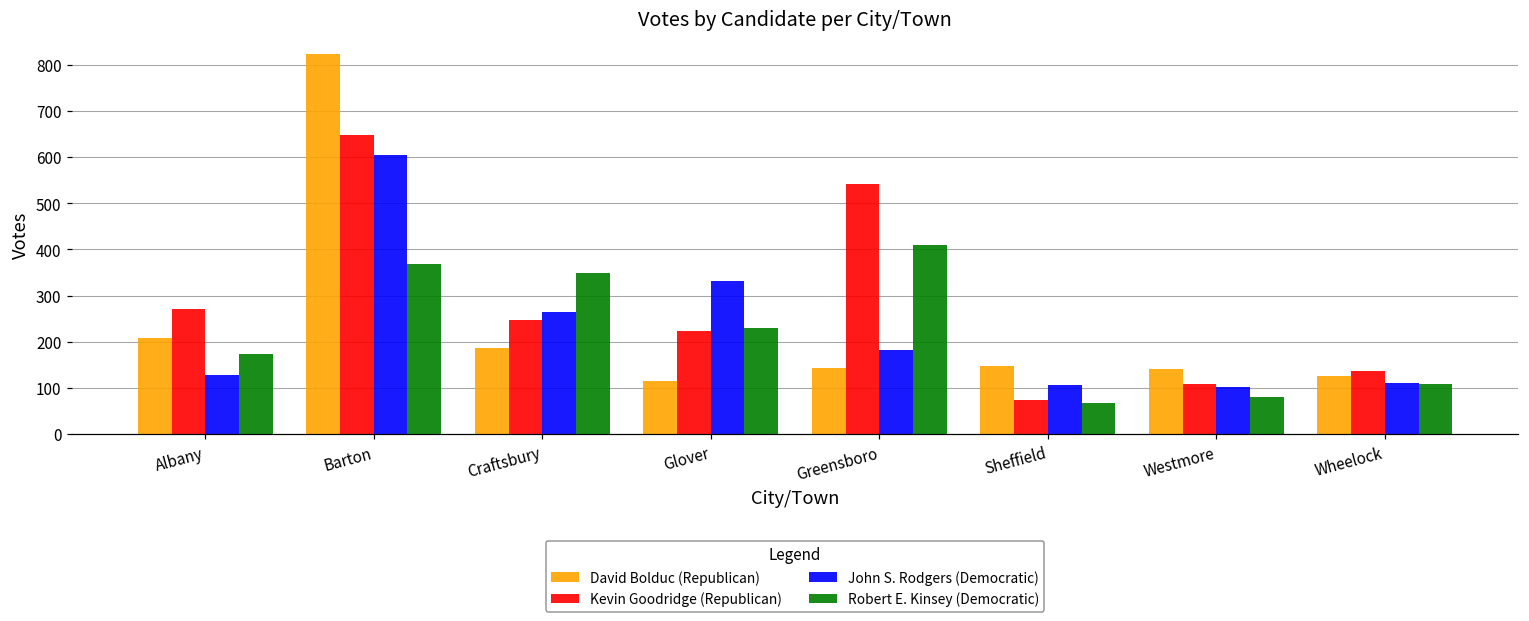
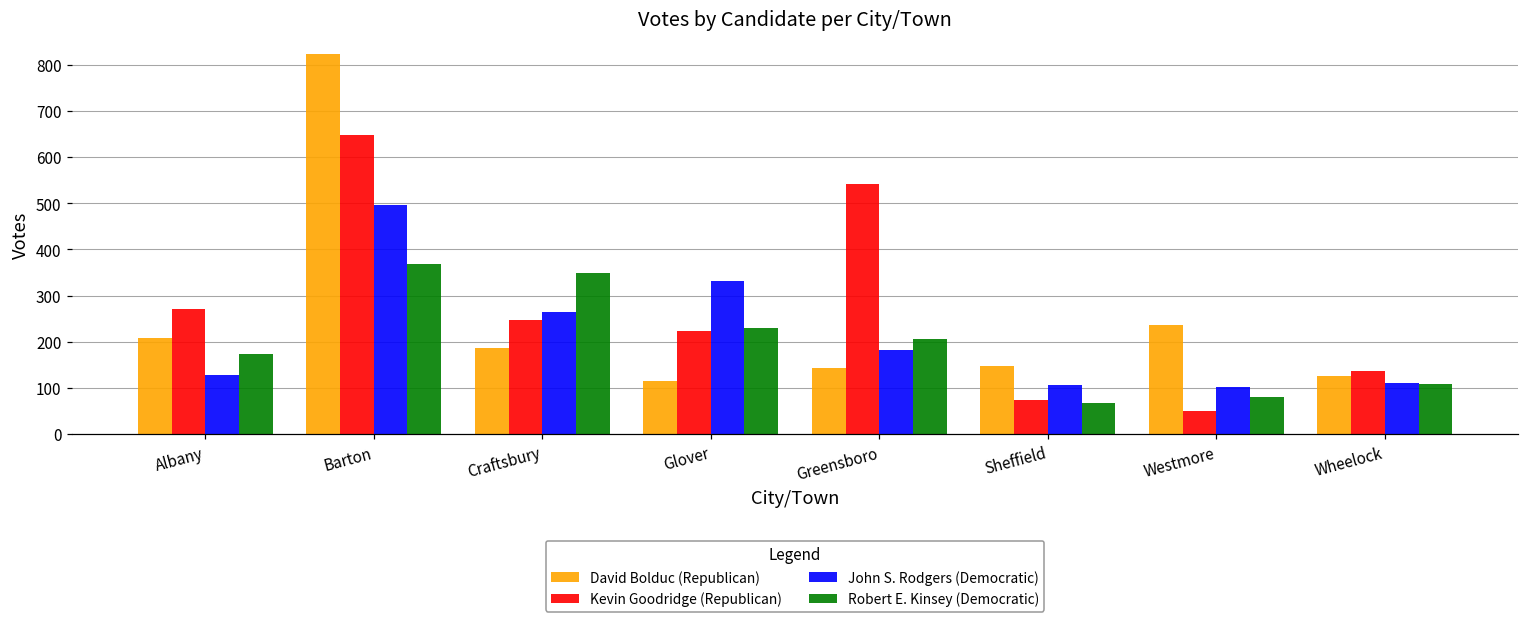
  {
    "David Bolduc (Republican)": {
      "Albany": 210,
      "Barton": 820,
      "Craftsbury": 190,
      "Glover": 120,
      "Greensboro": 140,
      "Sheffield": 150,
-     "Westmore": 140,
+     "Westmore": 240,
      "Wheelock": 130
    },
    "Kevin Goodridge (Republican)": {
      "Albany": 270,
      "Barton": 650,
      "Craftsbury": 250,
      "Glover": 220,
      "Greensboro": 540,
      "Sheffield": 70,
-     "Westmore": 110,
+     "Westmore": 50,
      "Wheelock": 140
    },
    "John S. Rodgers (Democratic)": {
      "Albany": 130,
-     "Barton": 610,
+     "Barton": 500,
      "Craftsbury": 260,
      "Glover": 330,
      "Greensboro": 180,
      "Sheffield": 110,
      "Westmore": 100,
      "Wheelock": 110
    },
    "Robert E. Kinsey (Democratic)": {
      "Albany": 170,
      "Barton": 370,
      "Craftsbury": 350,
      "Glover": 230,
-     "Greensboro": 410,
+     "Greensboro": 210,
      "Sheffield": 70,
      "Westmore": 80,
      "Wheelock": 110
    }
  }
